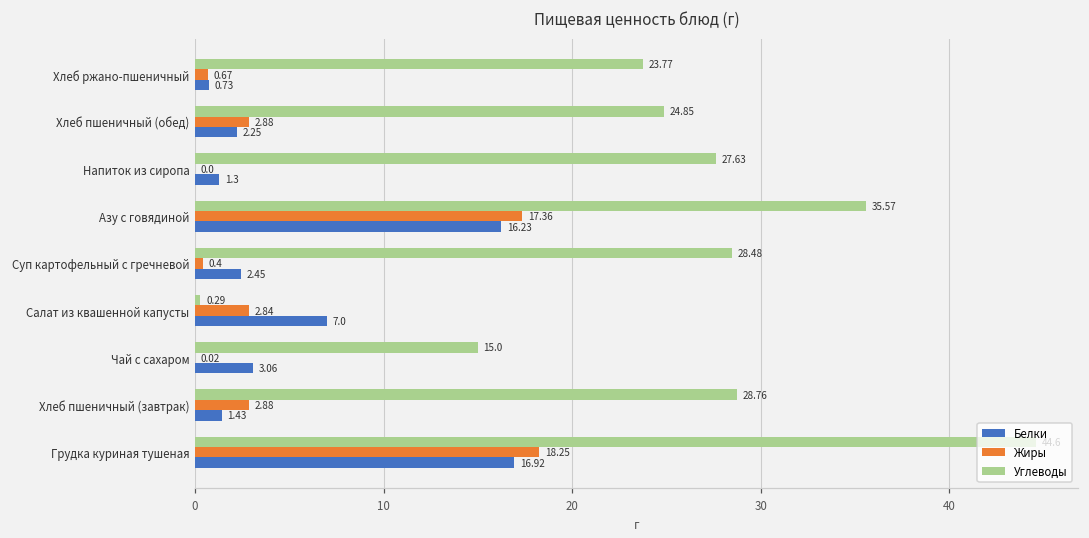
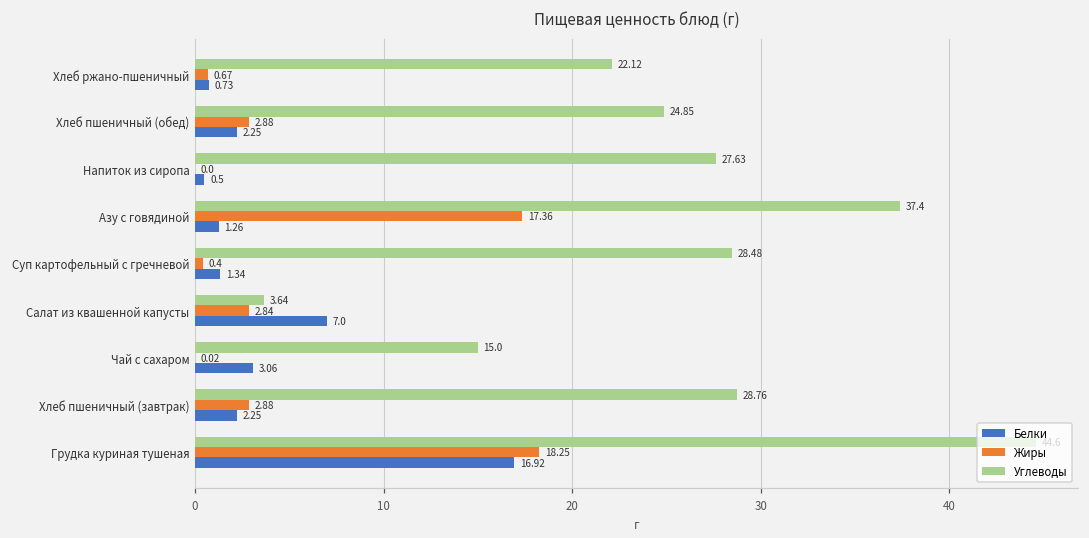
  {
    "Белки": {
      "Хлеб ржано-пшеничный": 0.73,
      "Хлеб пшеничный (обед)": 2.25,
-     "Напиток из сиропа": 1.3,
-     "Азу с говядиной": 16.23,
-     "Суп картофельный с гречневой": 2.45,
+     "Напиток из сиропа": 0.5,
+     "Азу с говядиной": 1.26,
+     "Суп картофельный с гречневой": 1.34,
      "Салат из квашенной капусты": 7.0,
      "Чай с сахаром": 3.06,
-     "Хлеб пшеничный (завтрак)": 1.43,
+     "Хлеб пшеничный (завтрак)": 2.25,
      "Грудка куриная тушеная": 16.92
    },
    "Жиры": {
      "Хлеб ржано-пшеничный": 0.67,
      "Хлеб пшеничный (обед)": 2.88,
      "Напиток из сиропа": 0.0,
      "Азу с говядиной": 17.36,
      "Суп картофельный с гречневой": 0.4,
      "Салат из квашенной капусты": 2.84,
      "Чай с сахаром": 0.02,
      "Хлеб пшеничный (завтрак)": 2.88,
      "Грудка куриная тушеная": 18.25
    },
    "Углеводы": {
-     "Хлеб ржано-пшеничный": 23.77,
+     "Хлеб ржано-пшеничный": 22.12,
      "Хлеб пшеничный (обед)": 24.85,
      "Напиток из сиропа": 27.63,
-     "Азу с говядиной": 35.57,
+     "Азу с говядиной": 37.4,
      "Суп картофельный с гречневой": 28.48,
-     "Салат из квашенной капусты": 0.29,
+     "Салат из квашенной капусты": 3.64,
      "Чай с сахаром": 15.0,
      "Хлеб пшеничный (завтрак)": 28.76
    }
  }
